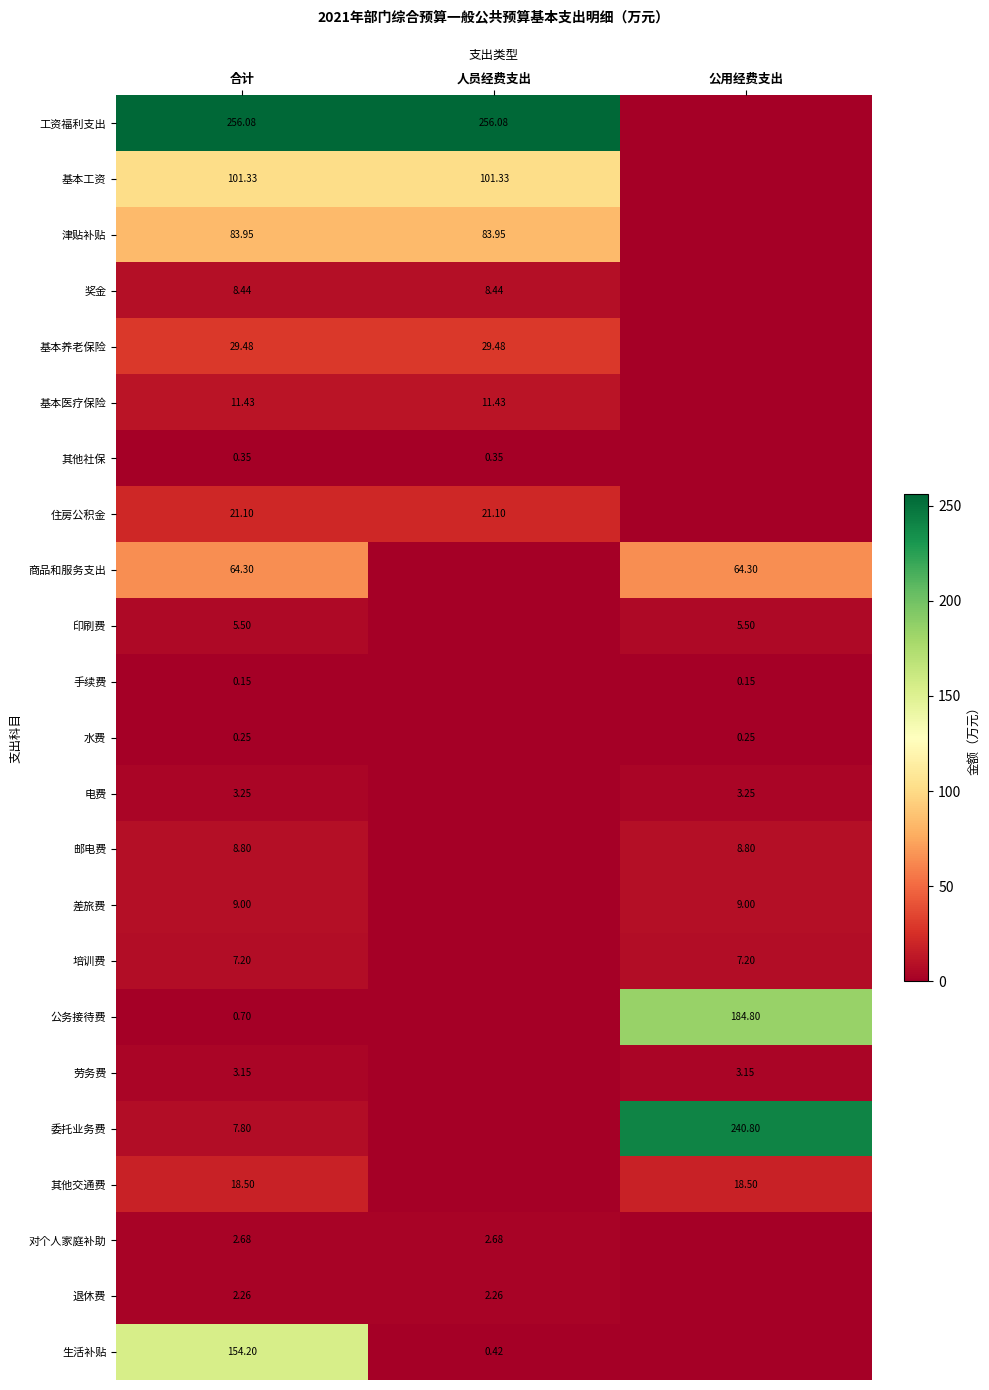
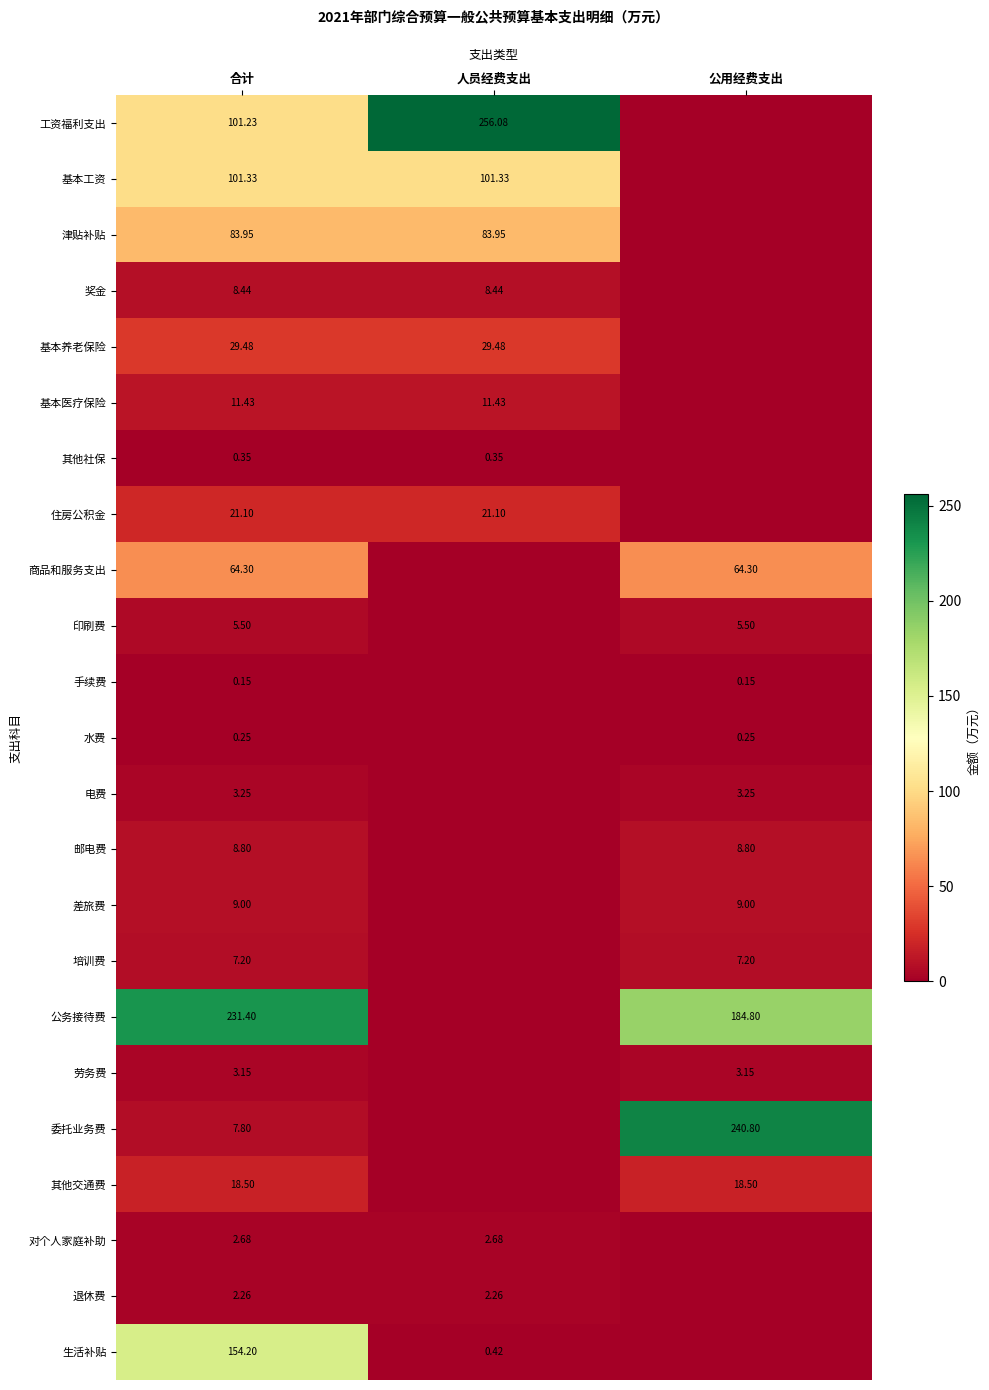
  {
    "工资福利支出": {
-     "合计": 256.08,
+     "合计": 101.23,
      "人员经费支出": 256.08
    },
    "基本工资": {
      "合计": 101.33,
      "人员经费支出": 101.33
    },
    "津贴补贴": {
      "合计": 83.95,
      "人员经费支出": 83.95
    },
    "奖金": {
      "合计": 8.44,
      "人员经费支出": 8.44
    },
    "基本养老保险": {
      "合计": 29.48,
      "人员经费支出": 29.48
    },
    "基本医疗保险": {
      "合计": 11.43,
      "人员经费支出": 11.43
    },
    "其他社保": {
      "合计": 0.35,
      "人员经费支出": 0.35
    },
    "住房公积金": {
      "合计": 21.10,
      "人员经费支出": 21.10
    },
    "商品和服务支出": {
      "合计": 64.30,
      "公用经费支出": 64.30
    },
    "印刷费": {
      "合计": 5.50,
      "公用经费支出": 5.50
    },
    "手续费": {
      "合计": 0.15,
      "公用经费支出": 0.15
    },
    "水费": {
      "合计": 0.25,
      "公用经费支出": 0.25
    },
    "电费": {
      "合计": 3.25,
      "公用经费支出": 3.25
    },
    "邮电费": {
      "合计": 8.80,
      "公用经费支出": 8.80
    },
    "差旅费": {
      "合计": 9.00,
      "公用经费支出": 9.00
    },
    "培训费": {
      "合计": 7.20,
      "公用经费支出": 7.20
    },
    "公务接待费": {
-     "合计": 0.70,
+     "合计": 231.40,
      "公用经费支出": 184.80
    },
    "劳务费": {
      "合计": 3.15,
      "公用经费支出": 3.15
    },
    "委托业务费": {
      "合计": 7.80,
      "公用经费支出": 240.80
    },
    "其他交通费": {
      "合计": 18.50,
      "公用经费支出": 18.50
    },
    "对个人家庭补助": {
      "合计": 2.68,
      "人员经费支出": 2.68
    },
    "退休费": {
      "合计": 2.26,
      "人员经费支出": 2.26
    },
    "生活补贴": {
      "合计": 154.20,
      "人员经费支出": 0.42
    }
  }
